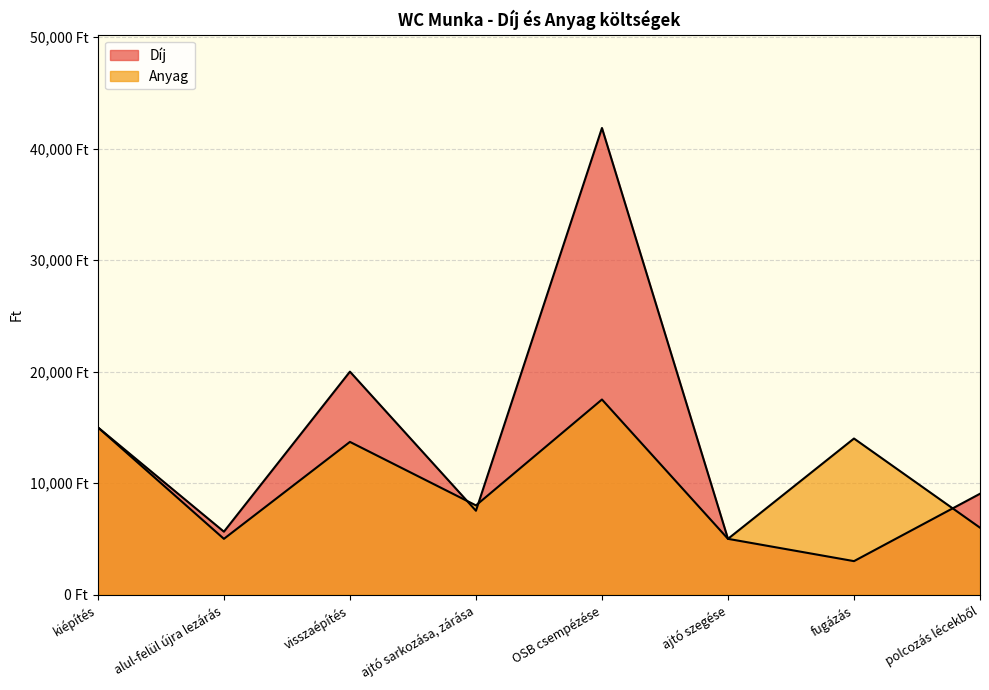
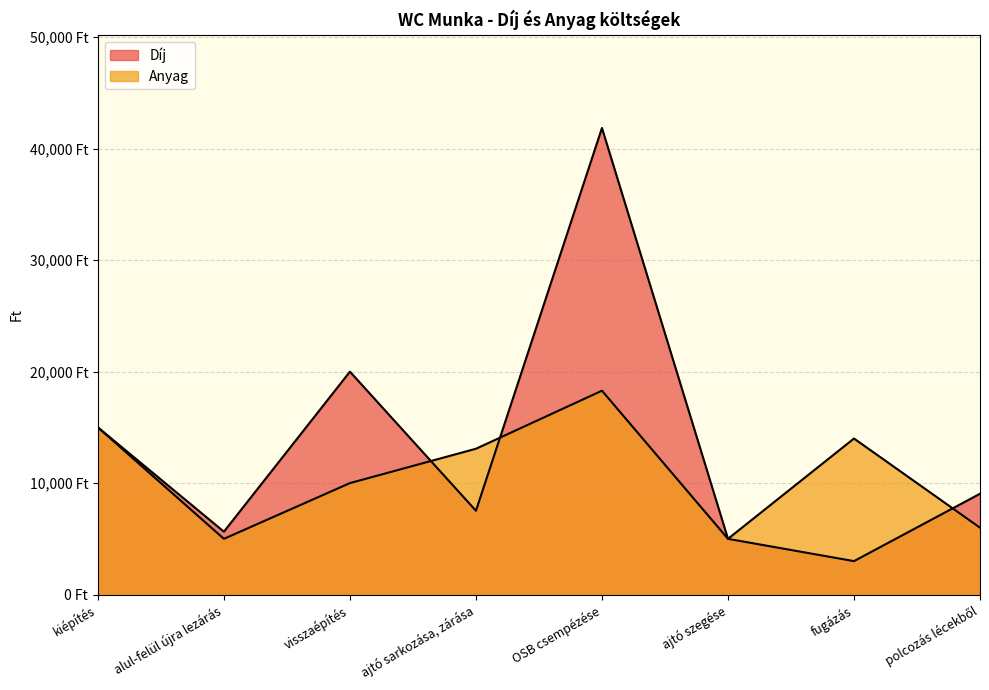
  {
    "Díj": {
      "alul-felül újra lezárás": "5,600 Ft",
      "visszaépítés": "20,000 Ft",
      "ajtó sarkozása, zárása": "7,500 Ft",
      "OSB csempézése": "41,900 Ft",
      "fugázás": "3,000 Ft",
      "polcozás lécekből": "9,000 Ft"
    },
    "Anyag": {
      "alul-felül újra lezárás": "5,000 Ft",
-     "visszaépítés": "13,700 Ft",
-     "ajtó sarkozása, zárása": "8,000 Ft",
-     "OSB csempézése": "17,500 Ft",
+     "visszaépítés": "10,000 Ft",
+     "ajtó sarkozása, zárása": "13,100 Ft",
+     "OSB csempézése": "18,300 Ft",
      "fugázás": "14,000 Ft",
      "polcozás lécekből": "6,000 Ft"
    }
  }
